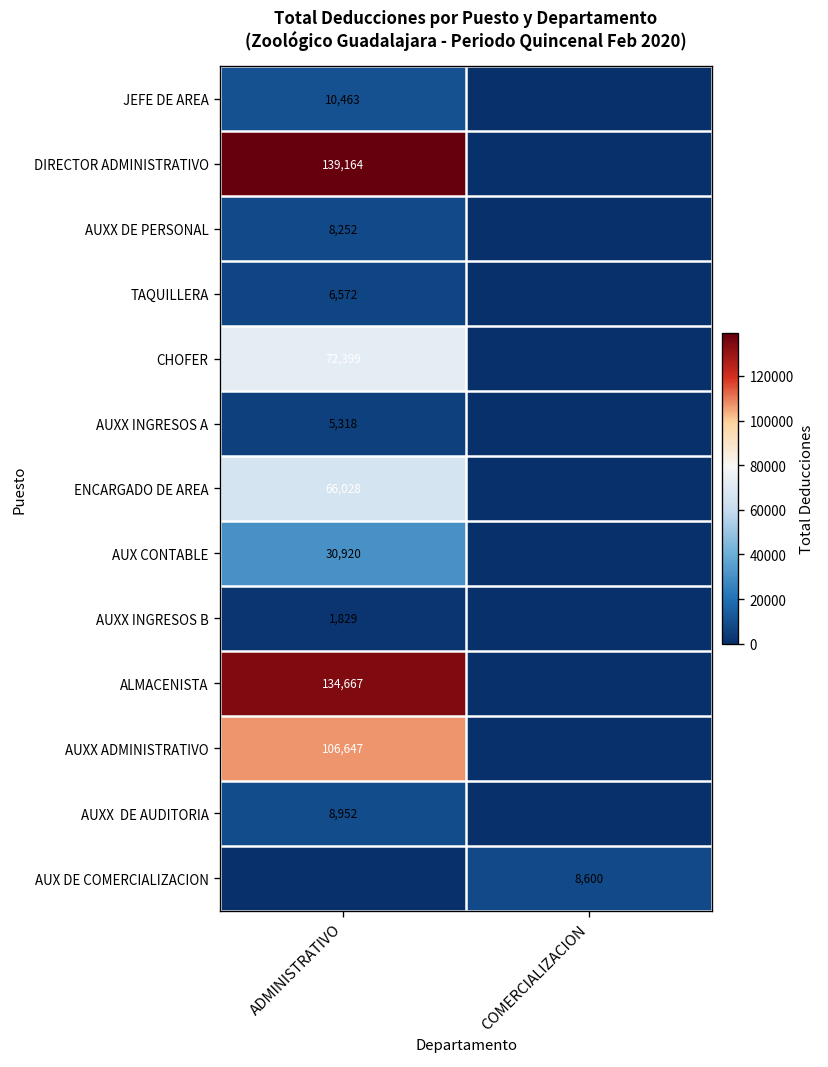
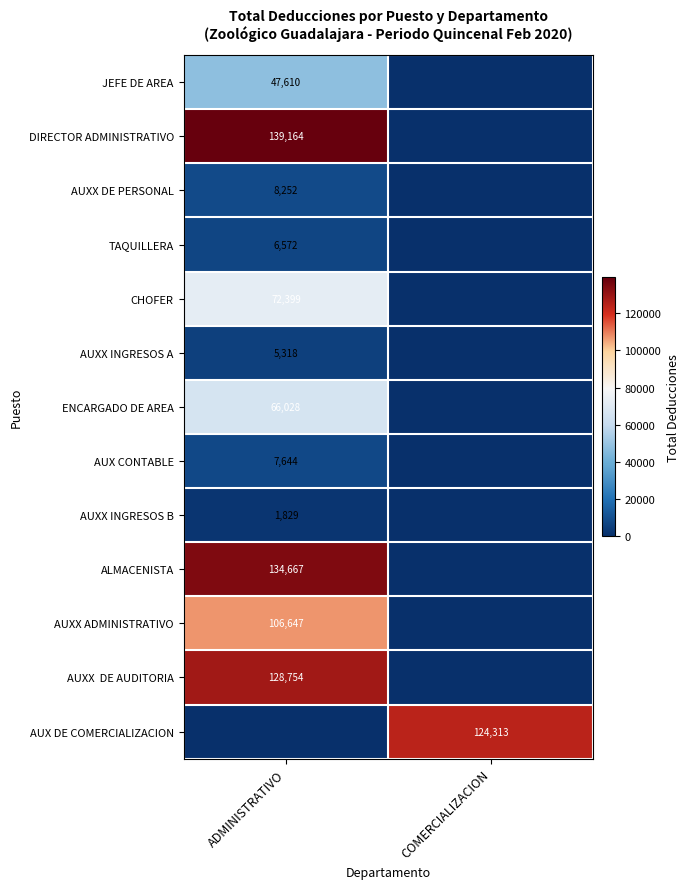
  {
    "JEFE DE AREA": {
-     "ADMINISTRATIVO": "10,463"
+     "ADMINISTRATIVO": "47,610"
    },
    "DIRECTOR ADMINISTRATIVO": {
      "ADMINISTRATIVO": "139,164"
    },
    "AUXX DE PERSONAL": {
      "ADMINISTRATIVO": "8,252"
    },
    "TAQUILLERA": {
      "ADMINISTRATIVO": "6,572"
    },
    "AUXX INGRESOS A": {
      "ADMINISTRATIVO": "5,318"
    },
    "AUX CONTABLE": {
-     "ADMINISTRATIVO": "30,920"
+     "ADMINISTRATIVO": "7,644"
    },
    "AUXX INGRESOS B": {
      "ADMINISTRATIVO": "1,829"
    },
    "ALMACENISTA": {
      "ADMINISTRATIVO": "134,667"
    },
    "AUXX ADMINISTRATIVO": {
      "ADMINISTRATIVO": "106,647"
    },
    "AUXX DE AUDITORIA": {
-     "ADMINISTRATIVO": "8,952"
+     "ADMINISTRATIVO": "128,754"
    },
    "AUX DE COMERCIALIZACION": {
-     "COMERCIALIZACION": "8,600"
+     "COMERCIALIZACION": "124,313"
    }
  }
